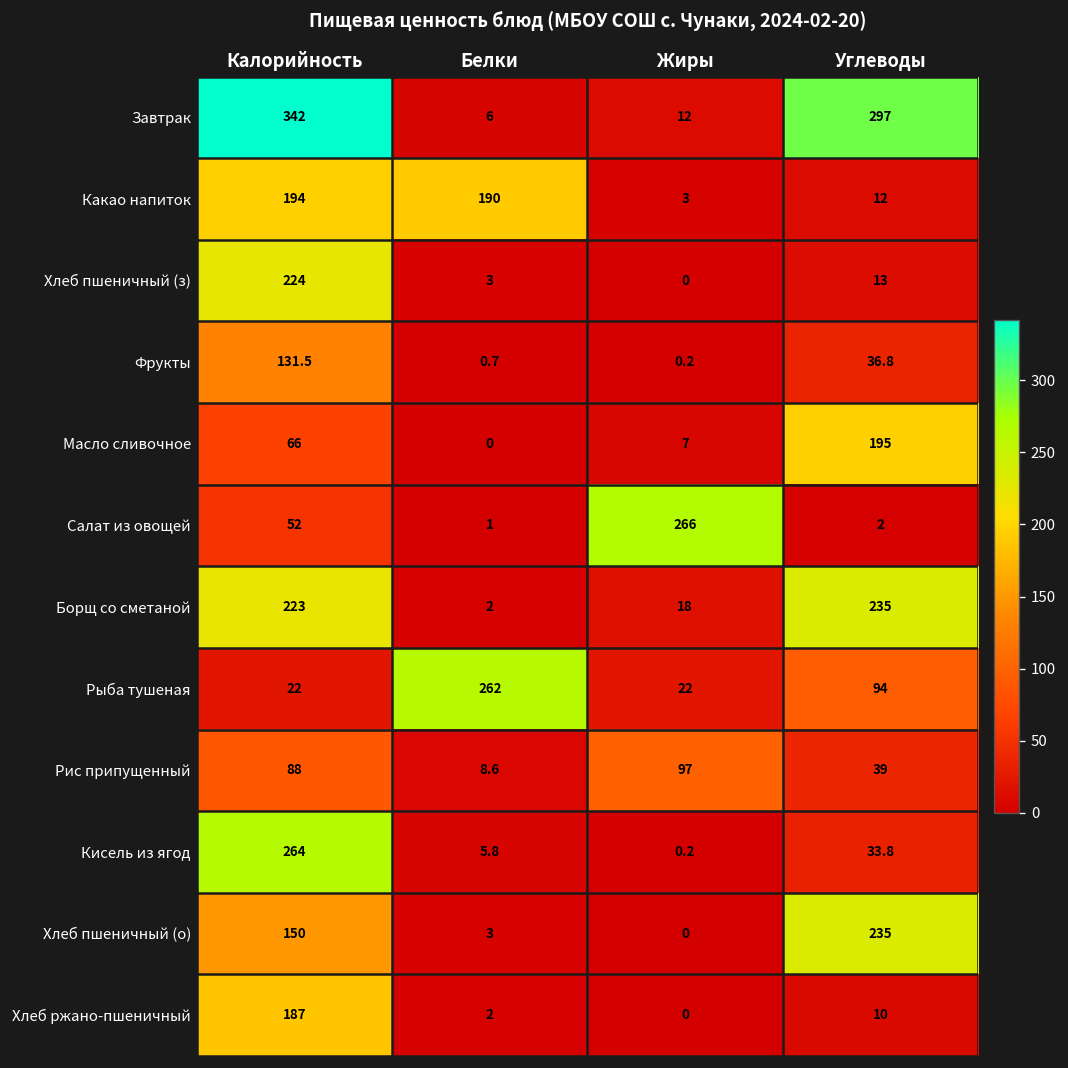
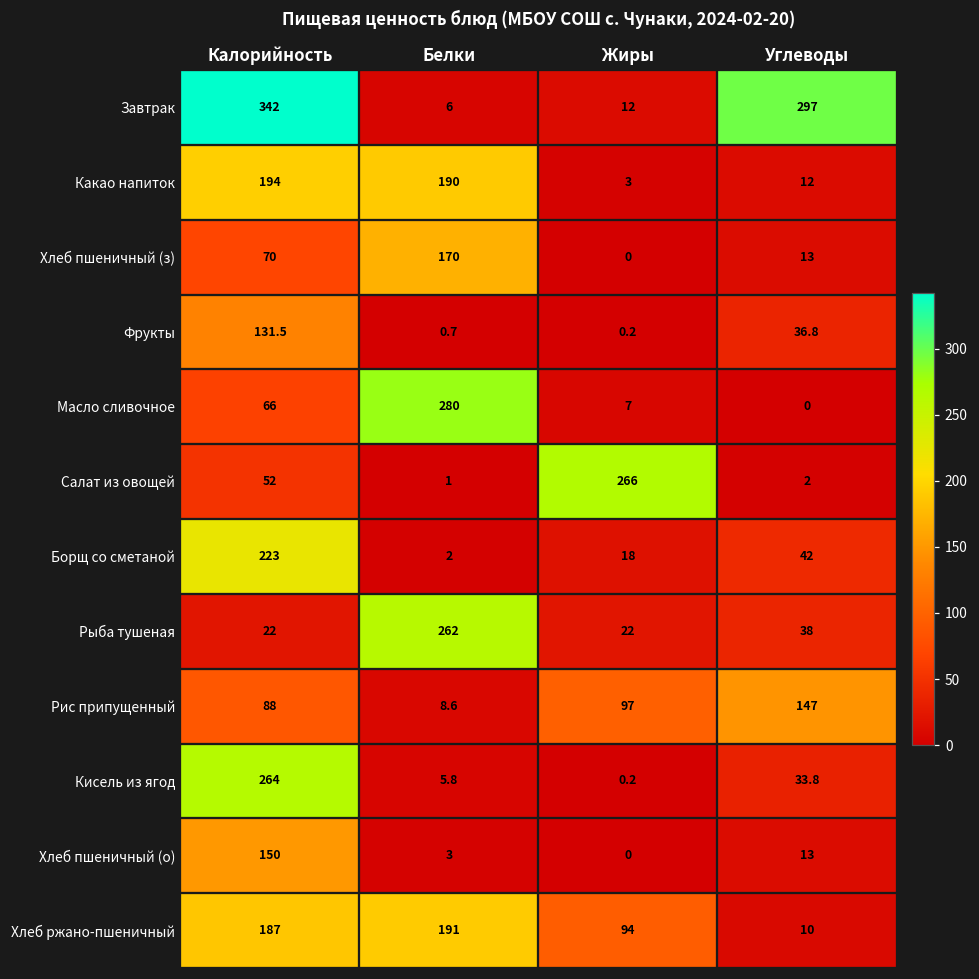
  {
    "Завтрак": {
      "Калорийность": 342,
      "Белки": 6,
      "Жиры": 12,
      "Углеводы": 297
    },
    "Какао напиток": {
      "Калорийность": 194,
      "Белки": 190,
      "Жиры": 3,
      "Углеводы": 12
    },
    "Хлеб пшеничный (з)": {
-     "Калорийность": 224,
-     "Белки": 3,
+     "Калорийность": 70,
+     "Белки": 170,
      "Жиры": 0,
      "Углеводы": 13
    },
    "Фрукты": {
      "Калорийность": 131.5,
      "Белки": 0.7,
      "Жиры": 0.2,
      "Углеводы": 36.8
    },
    "Масло сливочное": {
      "Калорийность": 66,
-     "Белки": 0,
+     "Белки": 280,
      "Жиры": 7,
-     "Углеводы": 195
+     "Углеводы": 0
    },
    "Салат из овощей": {
      "Калорийность": 52,
      "Белки": 1,
      "Жиры": 266,
      "Углеводы": 2
    },
    "Борщ со сметаной": {
      "Калорийность": 223,
      "Белки": 2,
      "Жиры": 18,
-     "Углеводы": 235
+     "Углеводы": 42
    },
    "Рыба тушеная": {
      "Калорийность": 22,
      "Белки": 262,
      "Жиры": 22,
-     "Углеводы": 94
+     "Углеводы": 38
    },
    "Рис припущенный": {
      "Калорийность": 88,
      "Белки": 8.6,
      "Жиры": 97,
-     "Углеводы": 39
+     "Углеводы": 147
    },
    "Кисель из ягод": {
      "Калорийность": 264,
      "Белки": 5.8,
      "Жиры": 0.2,
      "Углеводы": 33.8
    },
    "Хлеб пшеничный (о)": {
      "Калорийность": 150,
      "Белки": 3,
      "Жиры": 0,
-     "Углеводы": 235
+     "Углеводы": 13
    },
    "Хлеб ржано-пшеничный": {
      "Калорийность": 187,
-     "Белки": 2,
-     "Жиры": 0,
+     "Белки": 191,
+     "Жиры": 94,
      "Углеводы": 10
    }
  }
